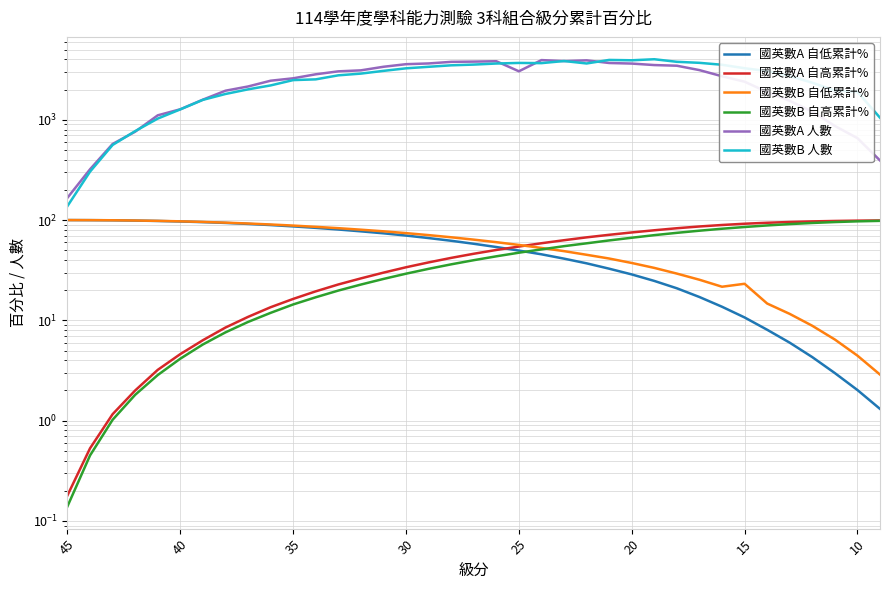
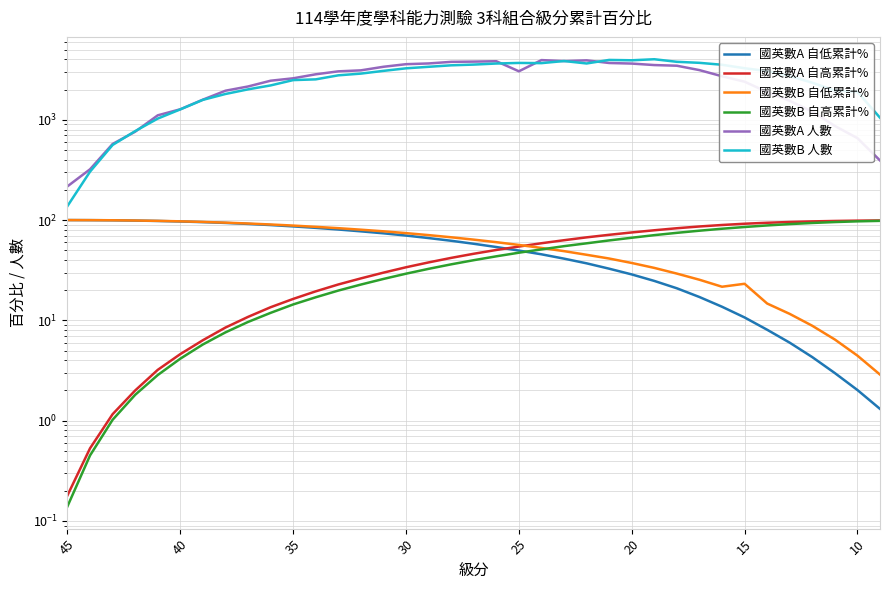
  {
    "國英數A 自低累計%": {
      "20": 29,
      "15": 11,
      "10": 2
    },
    "國英數A 自高累計%": {
      "45": 0.18,
      "40": 5,
      "35": 16,
      "30": 34,
      "20": 80,
      "15": 90
    },
    "國英數B 自低累計%": {
      "20": 37,
      "15": 23,
      "10": 4
    },
    "國英數B 自高累計%": {
      "45": 0.14,
      "40": 4,
      "35": 14,
      "30": 29,
      "20": 70,
      "15": 90
    },
    "國英數A 人數": {
-     "45": 170,
+     "45": 220,
      "30": 3600,
      "25": 3000,
      "20": 3600
    },
    "國英數B 人數": {
      "45": 140,
      "30": 3300,
      "25": 3700,
      "20": 3900
    }
  }
